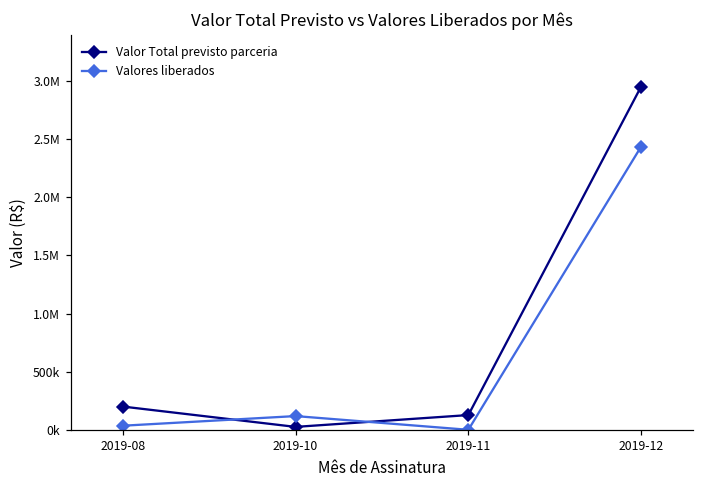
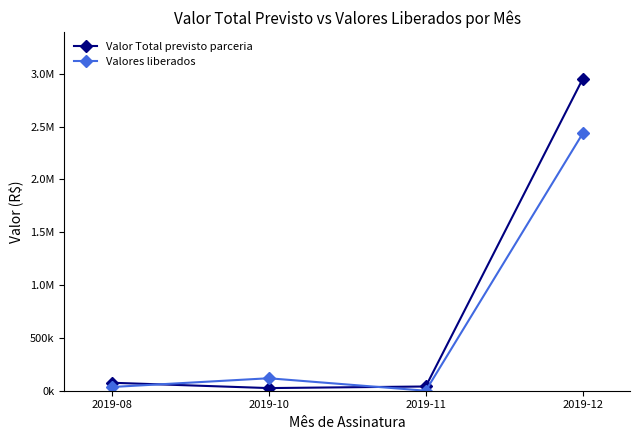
  {
    "Valor Total previsto parceria": {
-     "2019-08": 200000,
+     "2019-08": 80000,
      "2019-10": 20000,
-     "2019-11": 130000,
+     "2019-11": 40000,
      "2019-12": 2950000
    },
    "Valores liberados": {
      "2019-08": 40000,
      "2019-10": 120000,
      "2019-11": 0,
      "2019-12": 2440000
    }
  }
